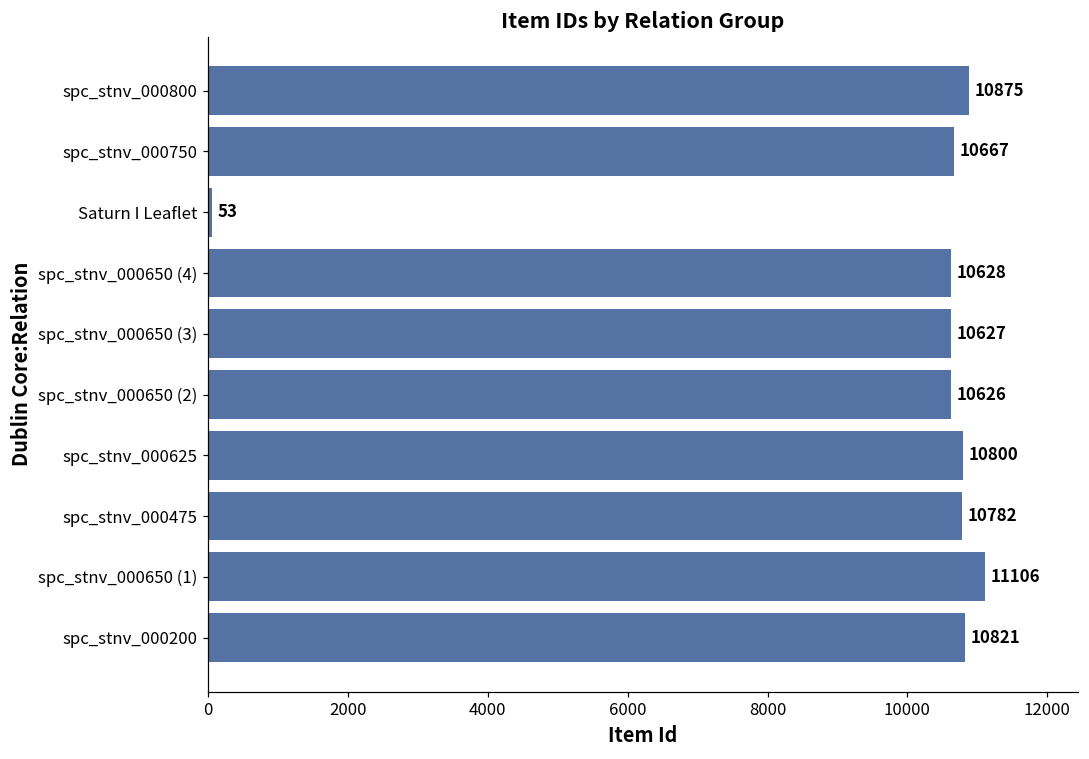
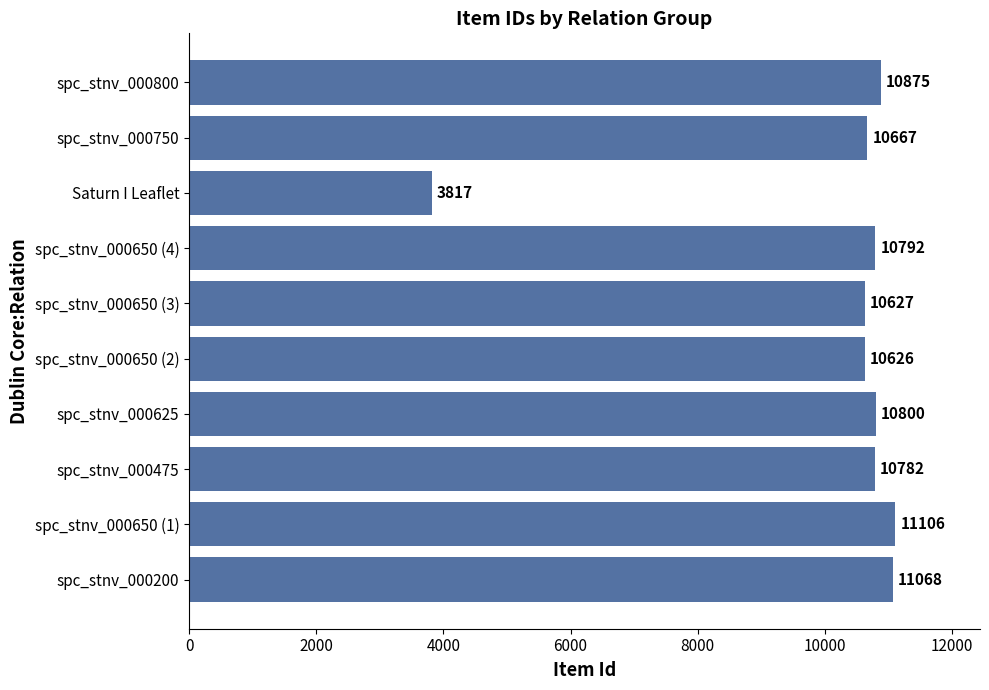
  {
    "spc_stnv_000800": 10875,
    "spc_stnv_000750": 10667,
-   "Saturn I Leaflet": 53,
-   "spc_stnv_000650 (4)": 10628,
+   "Saturn I Leaflet": 3817,
+   "spc_stnv_000650 (4)": 10792,
    "spc_stnv_000650 (3)": 10627,
    "spc_stnv_000650 (2)": 10626,
    "spc_stnv_000625": 10800,
    "spc_stnv_000475": 10782,
    "spc_stnv_000650 (1)": 11106,
-   "spc_stnv_000200": 10821
+   "spc_stnv_000200": 11068
  }
